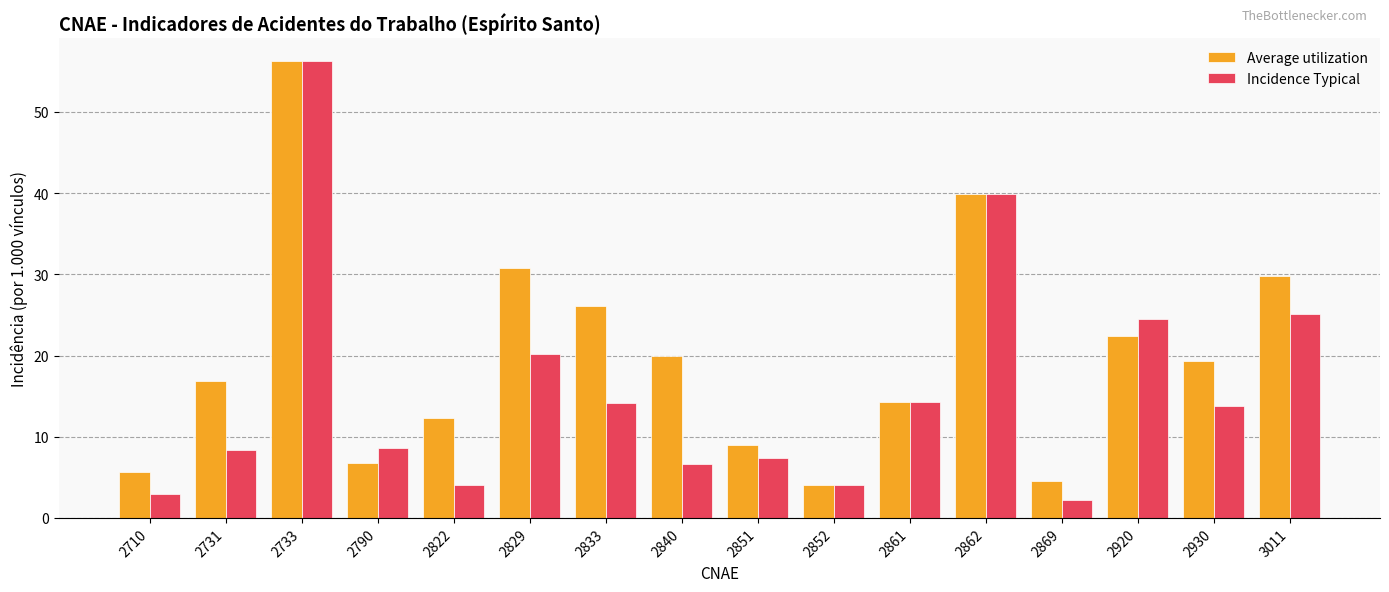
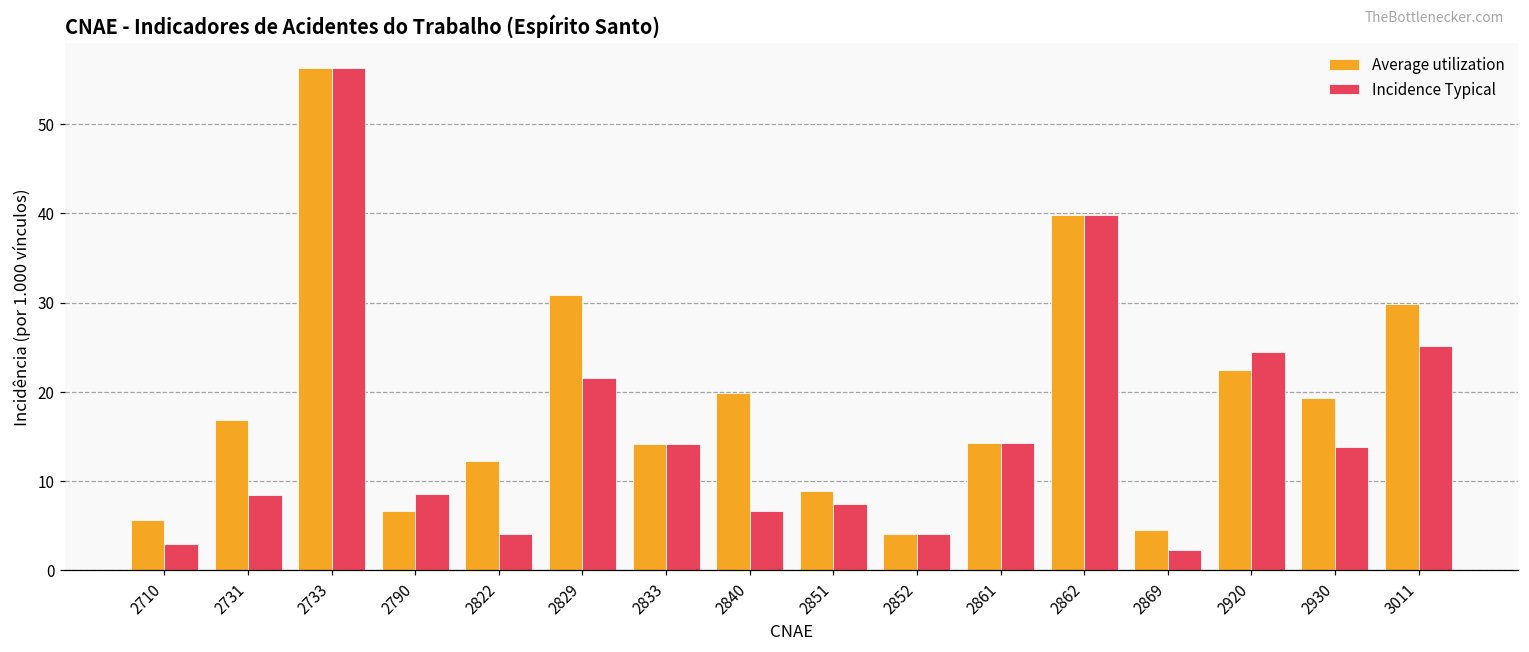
  {
    "Average utilization": {
      "2710": 6,
      "2731": 17,
      "2733": 56,
      "2790": 7,
      "2822": 12,
      "2829": 31,
-     "2833": 26,
+     "2833": 14,
      "2840": 20,
      "2851": 9,
      "2852": 4,
      "2861": 14,
      "2862": 40,
      "2869": 5,
      "2920": 22,
      "2930": 19,
      "3011": 30
    },
    "Incidence Typical": {
      "2710": 3,
      "2731": 8,
      "2733": 56,
      "2790": 9,
      "2822": 4,
-     "2829": 20,
+     "2829": 22,
      "2833": 14,
      "2840": 7,
      "2851": 7,
      "2852": 4,
      "2861": 14,
      "2862": 40,
      "2869": 2,
      "2920": 25,
      "2930": 14,
      "3011": 25
    }
  }
